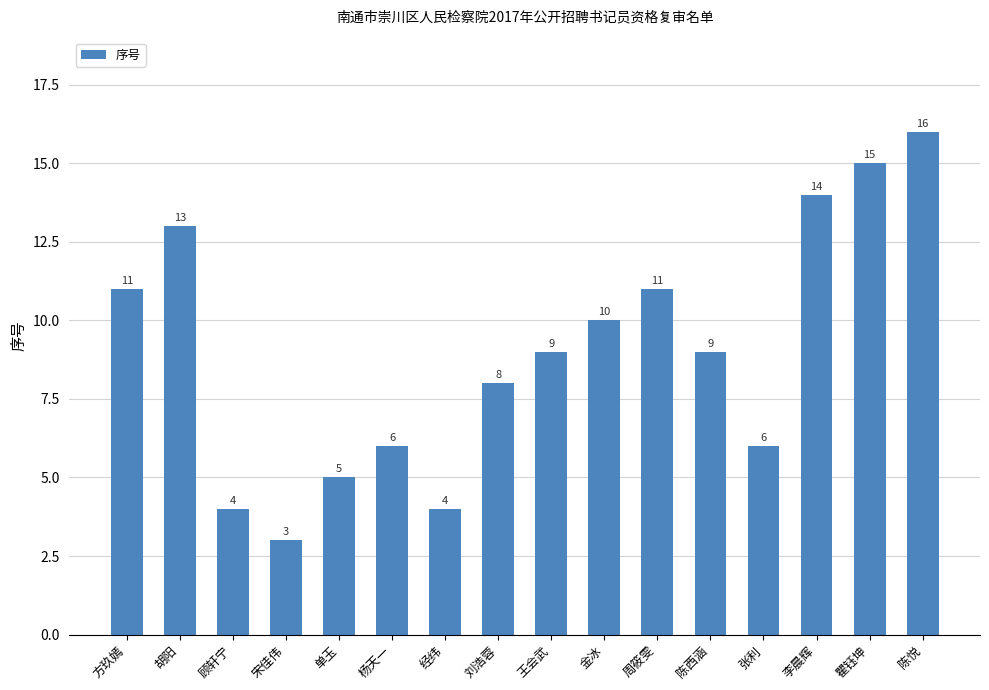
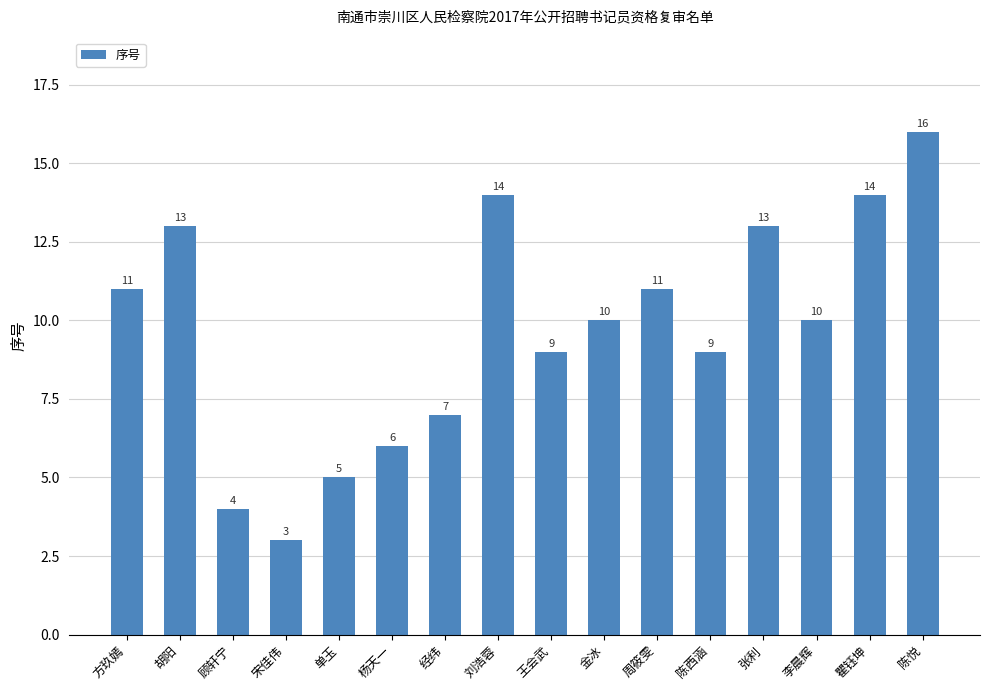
  {
    "方玖嫣": 11,
    "胡阳": 13,
    "顾轩宁": 4,
    "宋佳伟": 3,
    "单玉": 5,
    "杨天一": 6,
-   "经纬": 4,
-   "刘浩蓉": 8,
+   "经纬": 7,
+   "刘浩蓉": 14,
    "王会武": 9,
    "金冰": 10,
    "周筱雯": 11,
    "陈西涵": 9,
-   "张利": 6,
-   "李晨辉": 14,
-   "瞿钰坤": 15,
+   "张利": 13,
+   "李晨辉": 10,
+   "瞿钰坤": 14,
    "陈悦": 16
  }
